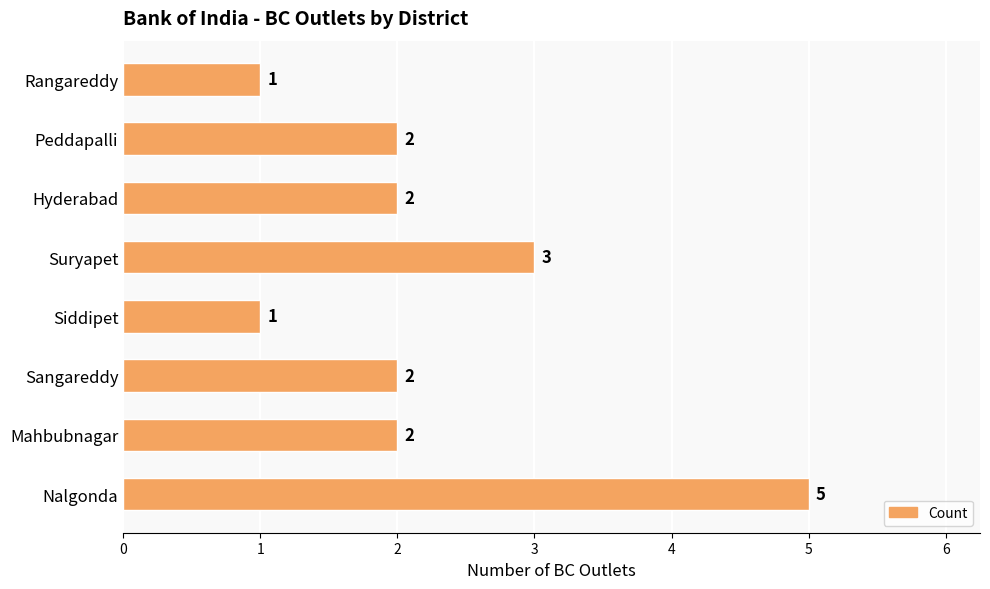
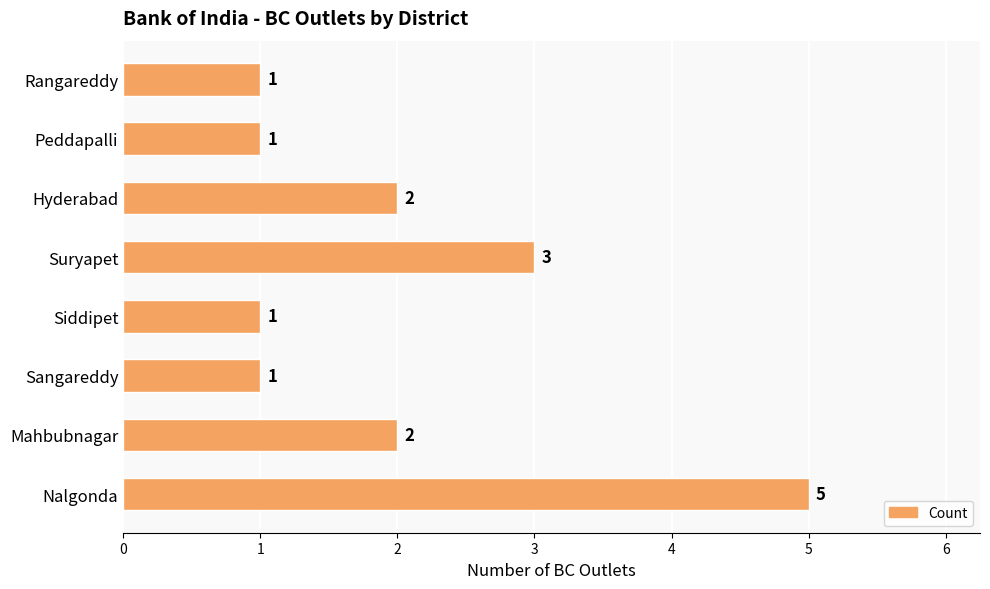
  {
    "Rangareddy": 1,
-   "Peddapalli": 2,
+   "Peddapalli": 1,
    "Hyderabad": 2,
    "Suryapet": 3,
    "Siddipet": 1,
-   "Sangareddy": 2,
+   "Sangareddy": 1,
    "Mahbubnagar": 2,
    "Nalgonda": 5
  }
